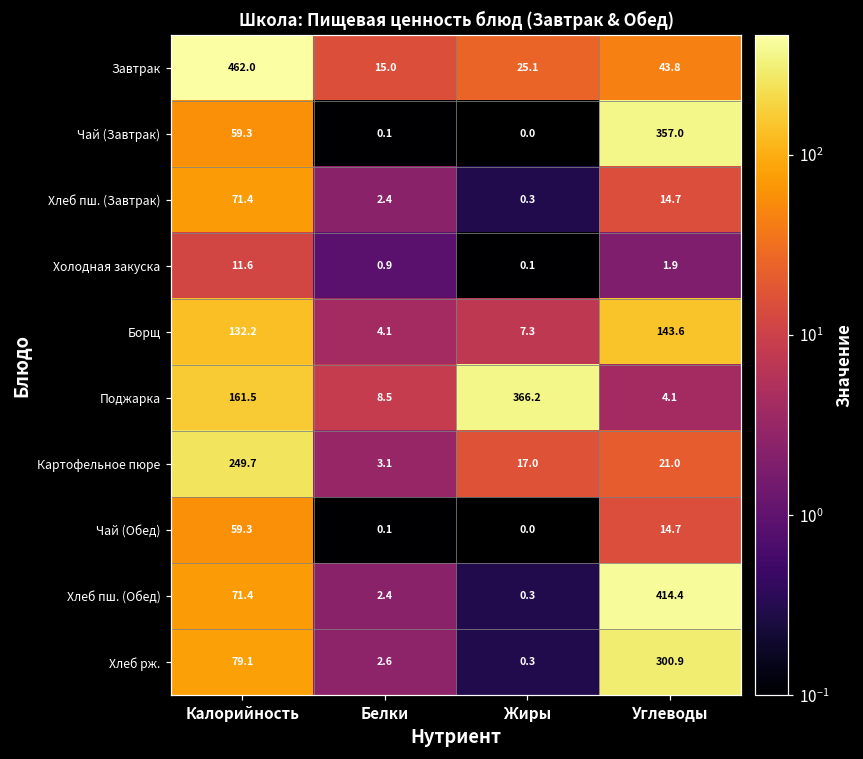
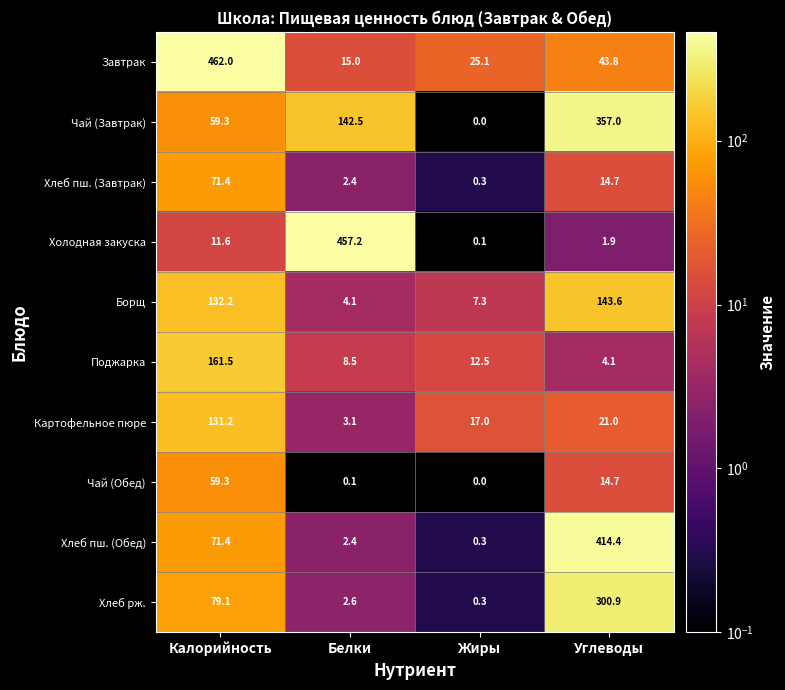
  {
    "Завтрак": {
      "Калорийность": 462.0,
      "Белки": 15.0,
      "Жиры": 25.1,
      "Углеводы": 43.8
    },
    "Чай (Завтрак)": {
      "Калорийность": 59.3,
-     "Белки": 0.1,
+     "Белки": 142.5,
      "Жиры": 0.0,
      "Углеводы": 357.0
    },
    "Хлеб пш. (Завтрак)": {
      "Калорийность": 71.4,
      "Белки": 2.4,
      "Жиры": 0.3,
      "Углеводы": 14.7
    },
    "Холодная закуска": {
      "Калорийность": 11.6,
-     "Белки": 0.9,
+     "Белки": 457.2,
      "Жиры": 0.1,
      "Углеводы": 1.9
    },
    "Борщ": {
      "Калорийность": 132.2,
      "Белки": 4.1,
      "Жиры": 7.3,
      "Углеводы": 143.6
    },
    "Поджарка": {
      "Калорийность": 161.5,
      "Белки": 8.5,
-     "Жиры": 366.2,
+     "Жиры": 12.5,
      "Углеводы": 4.1
    },
    "Картофельное пюре": {
-     "Калорийность": 249.7,
+     "Калорийность": 131.2,
      "Белки": 3.1,
      "Жиры": 17.0,
      "Углеводы": 21.0
    },
    "Чай (Обед)": {
      "Калорийность": 59.3,
      "Белки": 0.1,
      "Жиры": 0.0,
      "Углеводы": 14.7
    },
    "Хлеб пш. (Обед)": {
      "Калорийность": 71.4,
      "Белки": 2.4,
      "Жиры": 0.3,
      "Углеводы": 414.4
    },
    "Хлеб рж.": {
      "Калорийность": 79.1,
      "Белки": 2.6,
      "Жиры": 0.3,
      "Углеводы": 300.9
    }
  }
